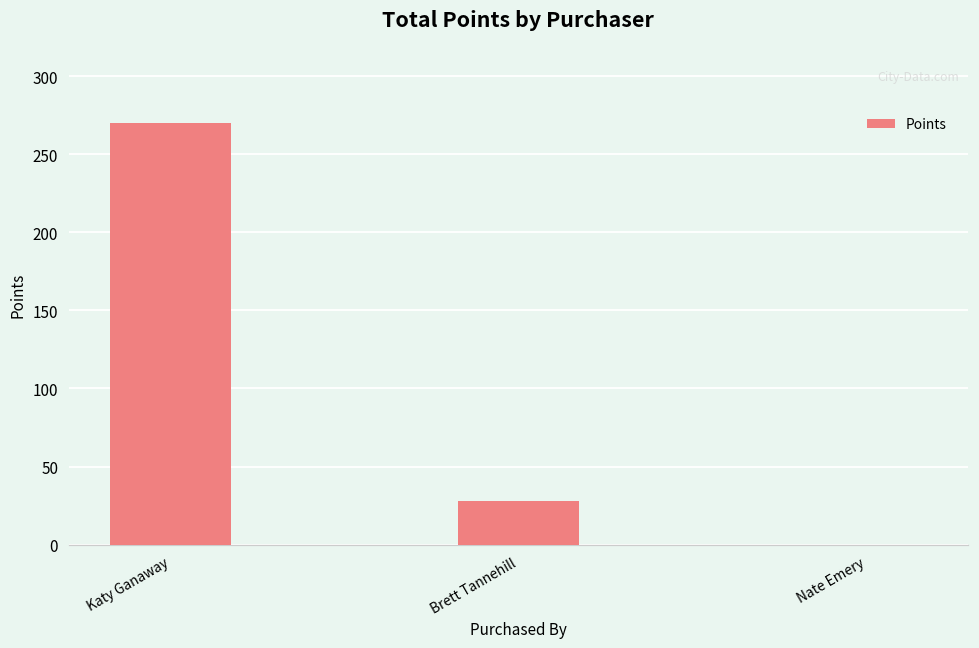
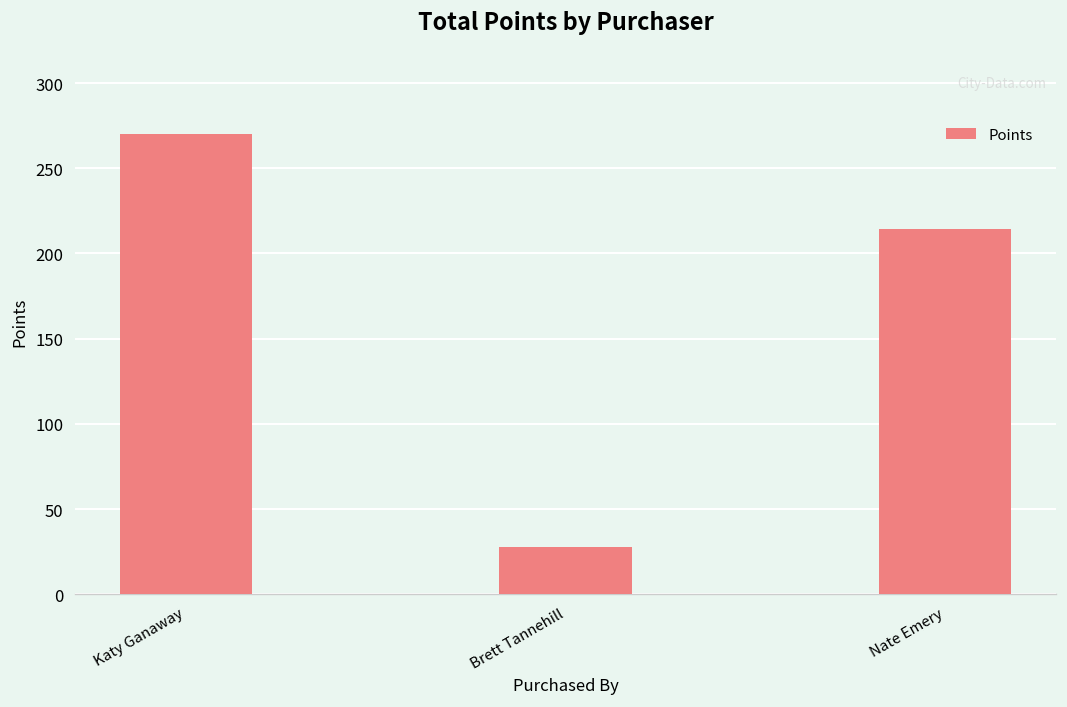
  {
    "Katy Ganaway": 270,
    "Brett Tannehill": 28,
-   "Nate Emery": 0
+   "Nate Emery": 214
  }
